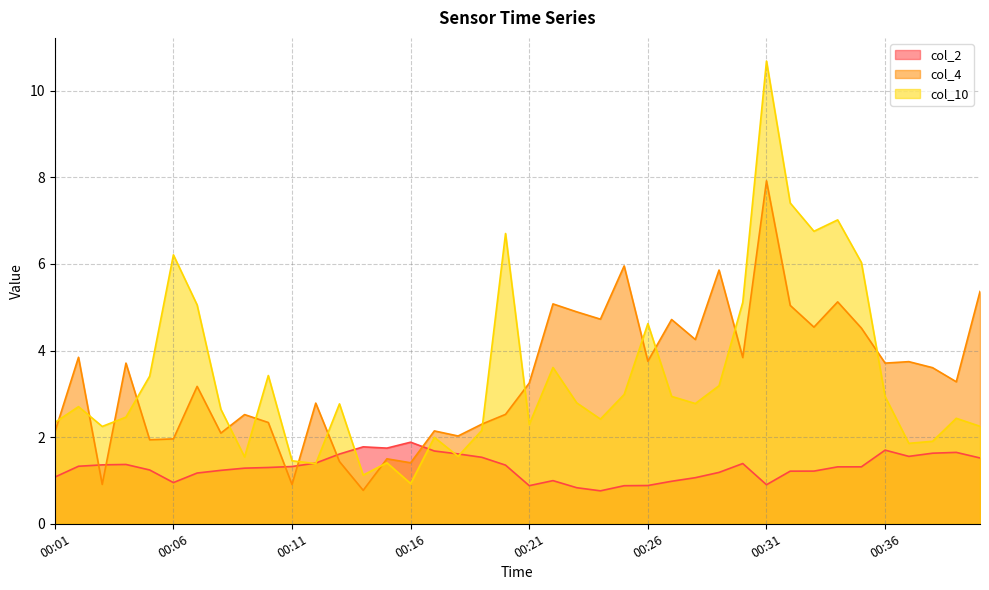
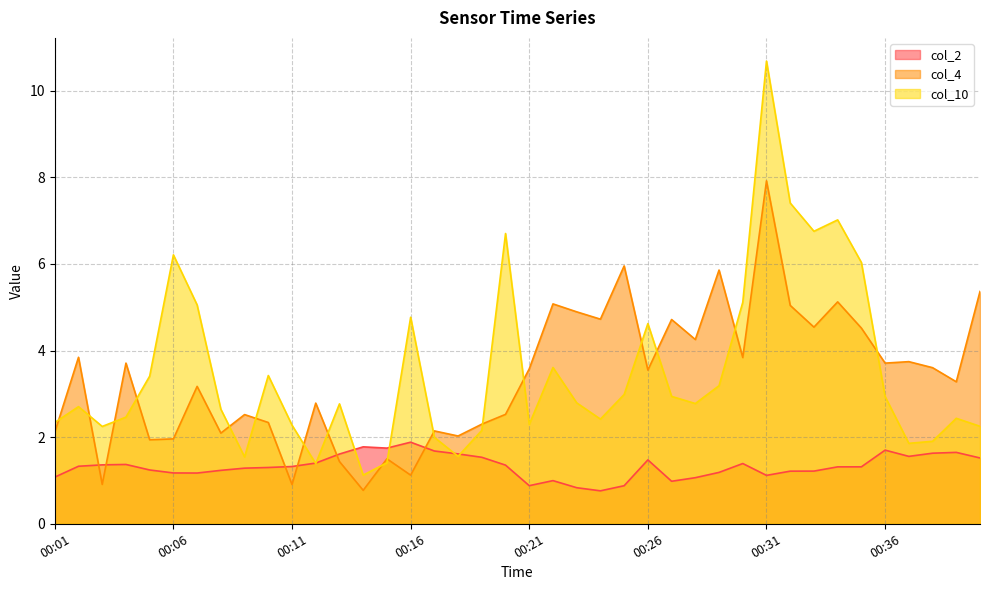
  {
    "col_2": {
      "00:01": 1.1,
-     "00:06": 1.0,
+     "00:06": 1.2,
      "00:11": 1.3,
      "00:16": 1.9,
      "00:21": 0.9,
-     "00:26": 0.9,
-     "00:31": 0.9,
+     "00:26": 1.5,
+     "00:31": 1.1,
      "00:36": 1.7
    },
    "col_4": {
      "00:01": 2.1,
      "00:06": 2.0,
      "00:11": 0.9,
-     "00:16": 1.4,
-     "00:21": 3.2,
-     "00:26": 3.8,
+     "00:16": 1.1,
+     "00:21": 3.6,
+     "00:26": 3.5,
      "00:31": 7.9,
      "00:36": 3.7
    },
    "col_10": {
      "00:01": 2.3,
      "00:06": 6.2,
-     "00:11": 1.5,
-     "00:16": 0.9,
+     "00:11": 2.3,
+     "00:16": 4.8,
      "00:21": 2.3,
      "00:26": 4.6,
      "00:31": 10.7,
      "00:36": 2.9
    }
  }
